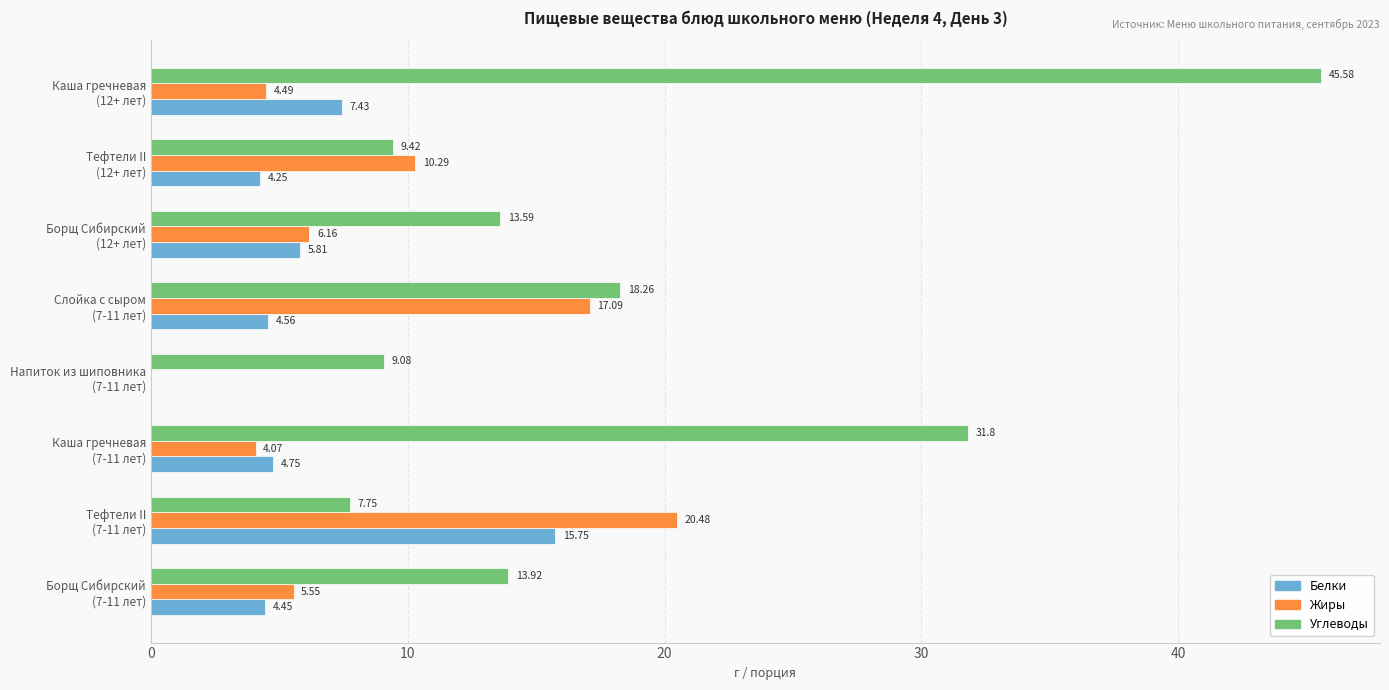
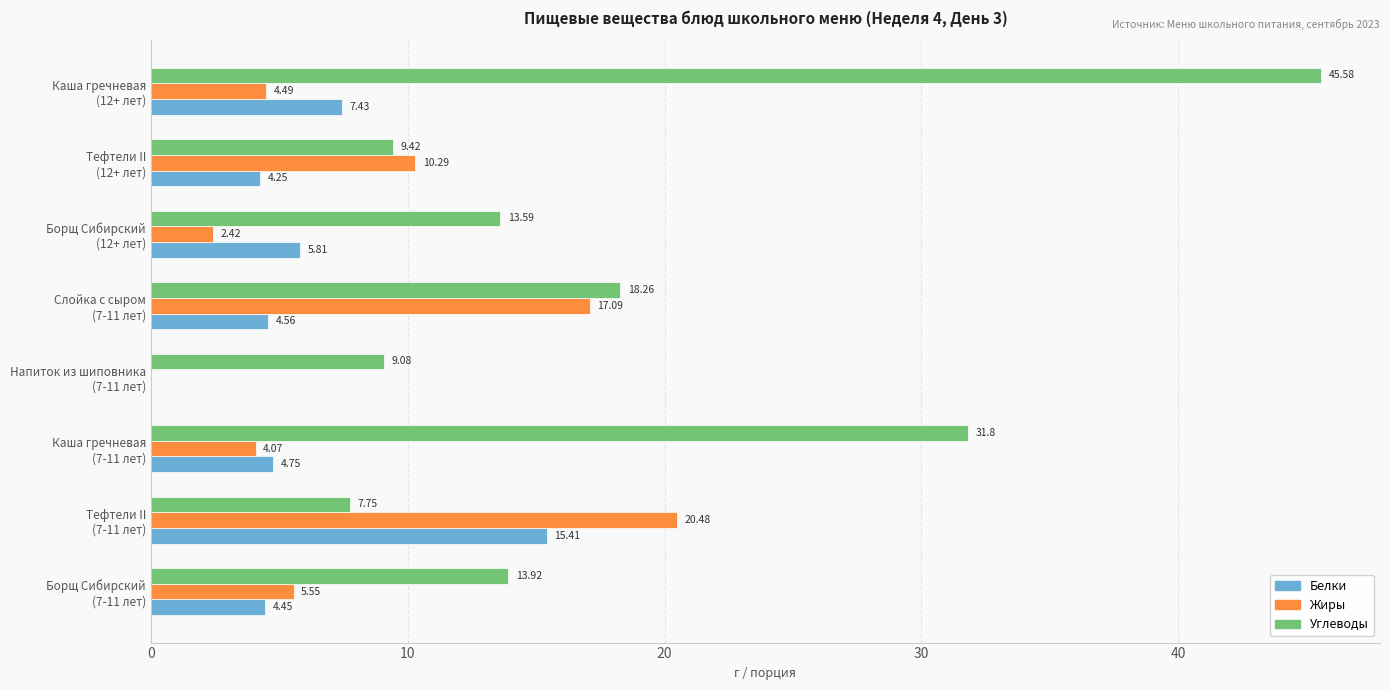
  {
    "Белки": {
      "Каша гречневая (12+ лет)": 7.43,
      "Тефтели II (12+ лет)": 4.25,
      "Борщ Сибирский (12+ лет)": 5.81,
      "Слойка с сыром (7-11 лет)": 4.56,
      "Каша гречневая (7-11 лет)": 4.75,
-     "Тефтели II (7-11 лет)": 15.75,
+     "Тефтели II (7-11 лет)": 15.41,
      "Борщ Сибирский (7-11 лет)": 4.45
    },
    "Жиры": {
      "Каша гречневая (12+ лет)": 4.49,
      "Тефтели II (12+ лет)": 10.29,
-     "Борщ Сибирский (12+ лет)": 6.16,
+     "Борщ Сибирский (12+ лет)": 2.42,
      "Слойка с сыром (7-11 лет)": 17.09,
      "Каша гречневая (7-11 лет)": 4.07,
      "Тефтели II (7-11 лет)": 20.48,
      "Борщ Сибирский (7-11 лет)": 5.55
    },
    "Углеводы": {
      "Каша гречневая (12+ лет)": 45.58,
      "Тефтели II (12+ лет)": 9.42,
      "Борщ Сибирский (12+ лет)": 13.59,
      "Слойка с сыром (7-11 лет)": 18.26,
      "Напиток из шиповника (7-11 лет)": 9.08,
      "Каша гречневая (7-11 лет)": 31.8,
      "Тефтели II (7-11 лет)": 7.75,
      "Борщ Сибирский (7-11 лет)": 13.92
    }
  }
